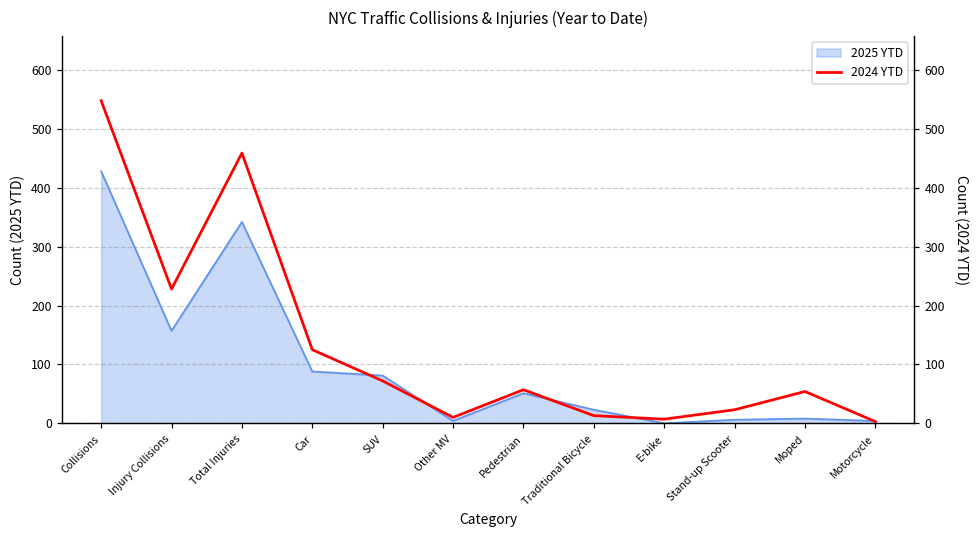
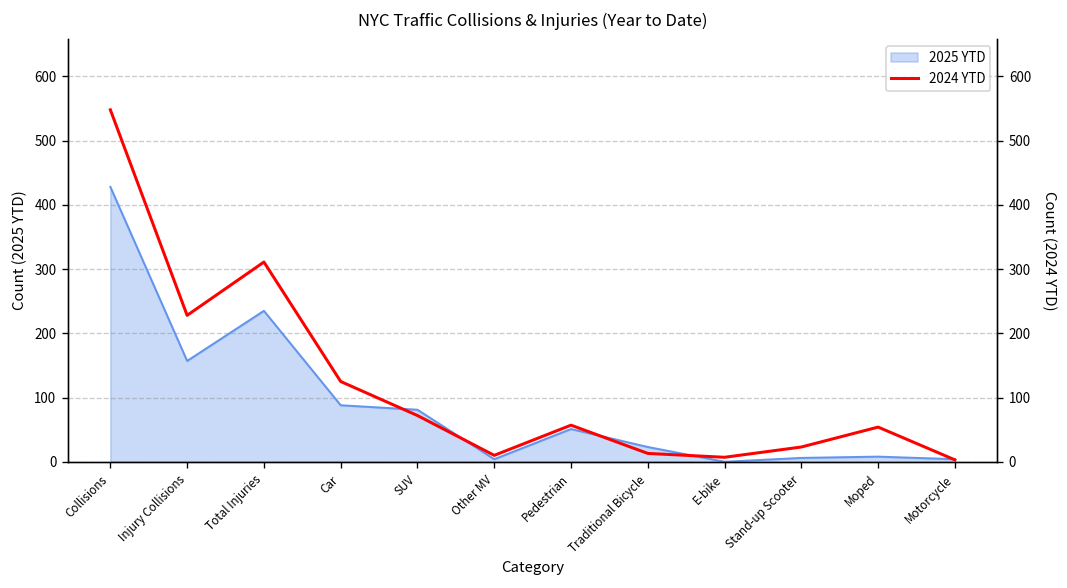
  {
    "2025 YTD": {
      "Collisions": 430,
      "Injury Collisions": 160,
-     "Total Injuries": 340,
+     "Total Injuries": 240,
      "Car": 90,
      "SUV": 80,
      "Other MV": 0,
      "Pedestrian": 50,
      "Traditional Bicycle": 20,
      "E-bike": 0,
      "Stand-up Scooter": 10,
      "Moped": 10,
      "Motorcycle": 0
    },
    "2024 YTD": {
      "Collisions": 550,
      "Injury Collisions": 230,
-     "Total Injuries": 460,
+     "Total Injuries": 310,
      "Car": 130,
      "SUV": 70,
      "Other MV": 10,
      "Pedestrian": 60,
      "Traditional Bicycle": 10,
      "E-bike": 10,
      "Stand-up Scooter": 20,
      "Moped": 50,
      "Motorcycle": 0
    }
  }
